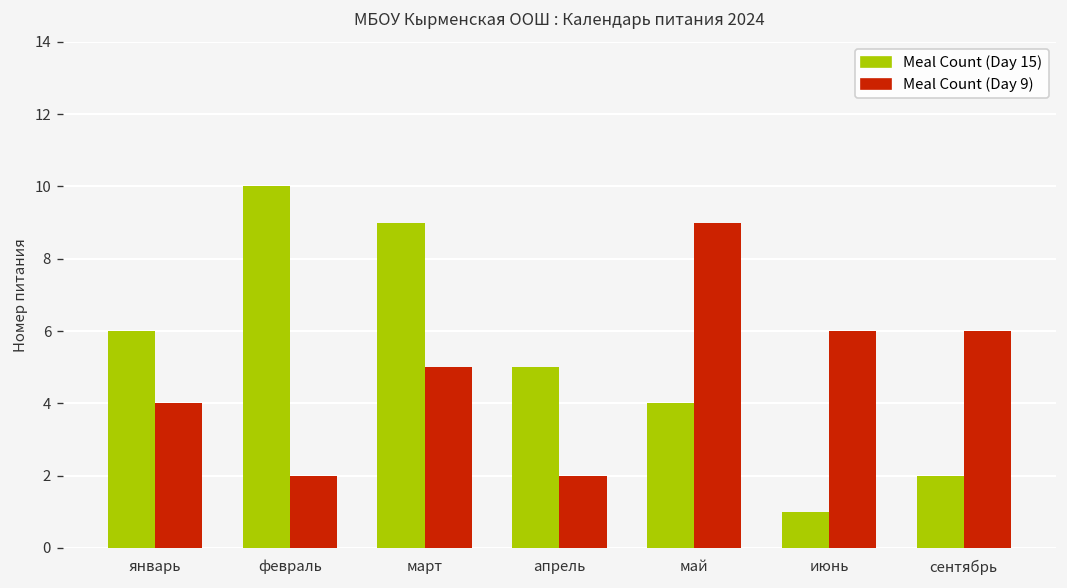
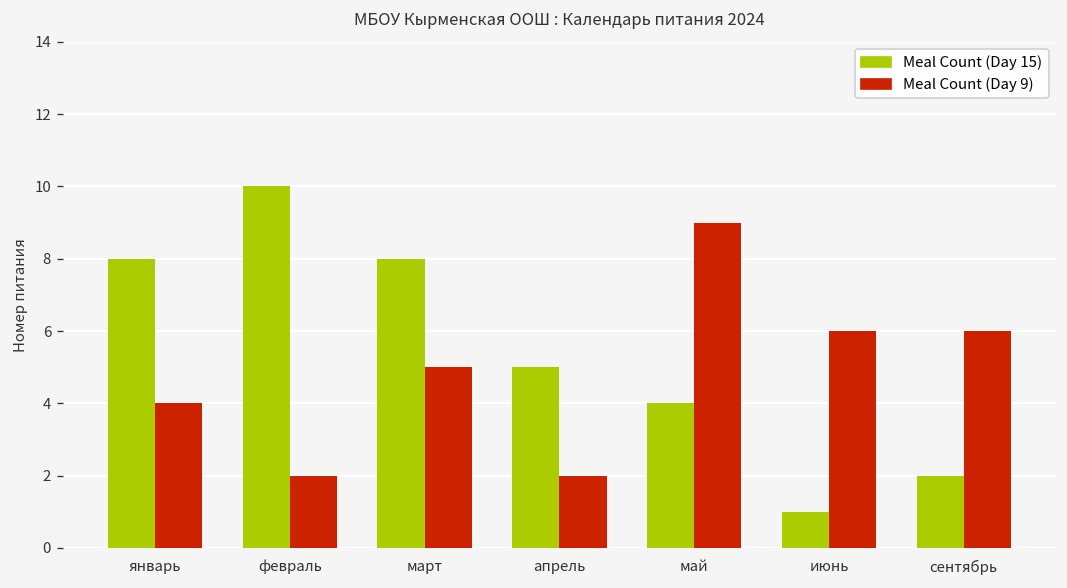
  {
    "Meal Count (Day 15)": {
-     "январь": 6,
+     "январь": 8,
      "февраль": 10,
-     "март": 9,
+     "март": 8,
      "апрель": 5,
      "май": 4,
      "июнь": 1,
      "сентябрь": 2
    },
    "Meal Count (Day 9)": {
      "январь": 4,
      "февраль": 2,
      "март": 5,
      "апрель": 2,
      "май": 9,
      "июнь": 6,
      "сентябрь": 6
    }
  }
